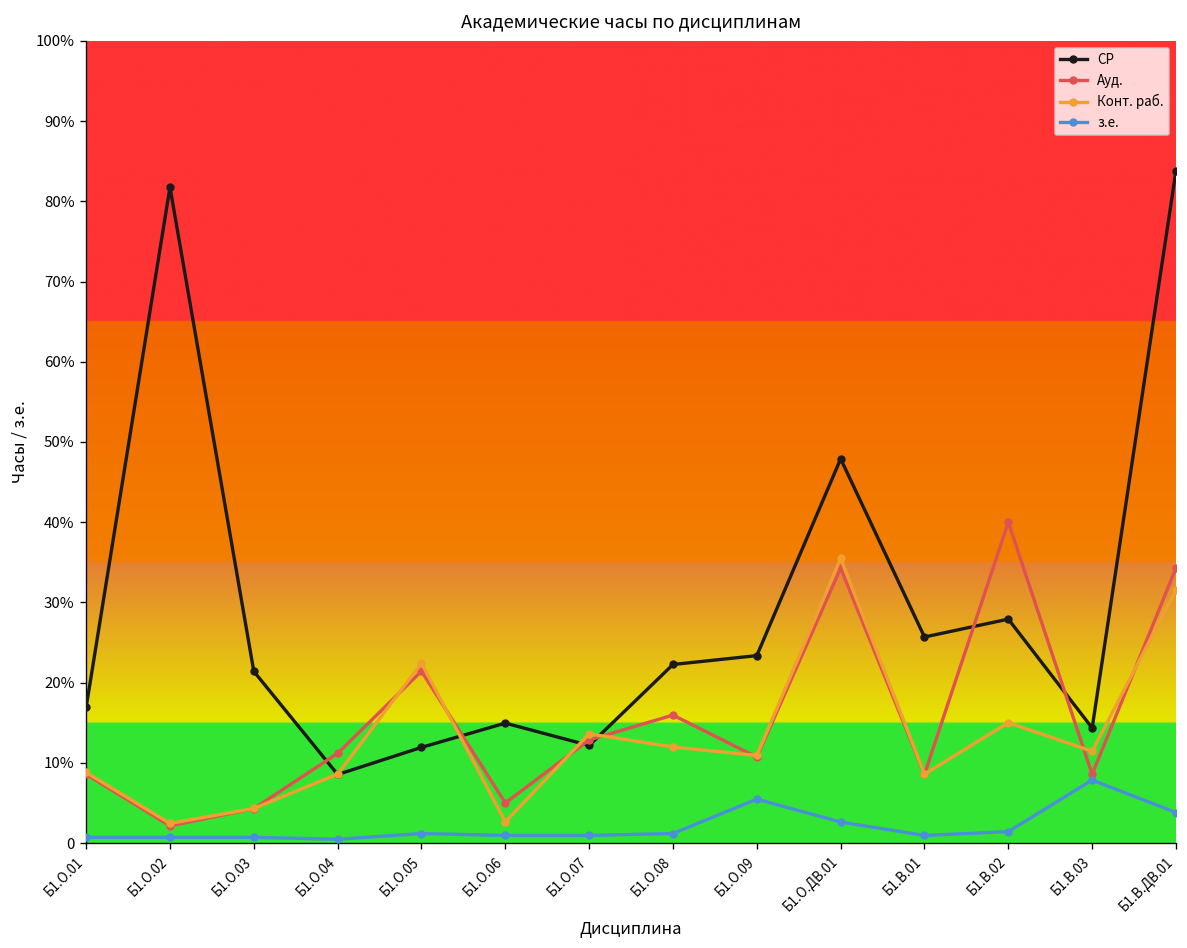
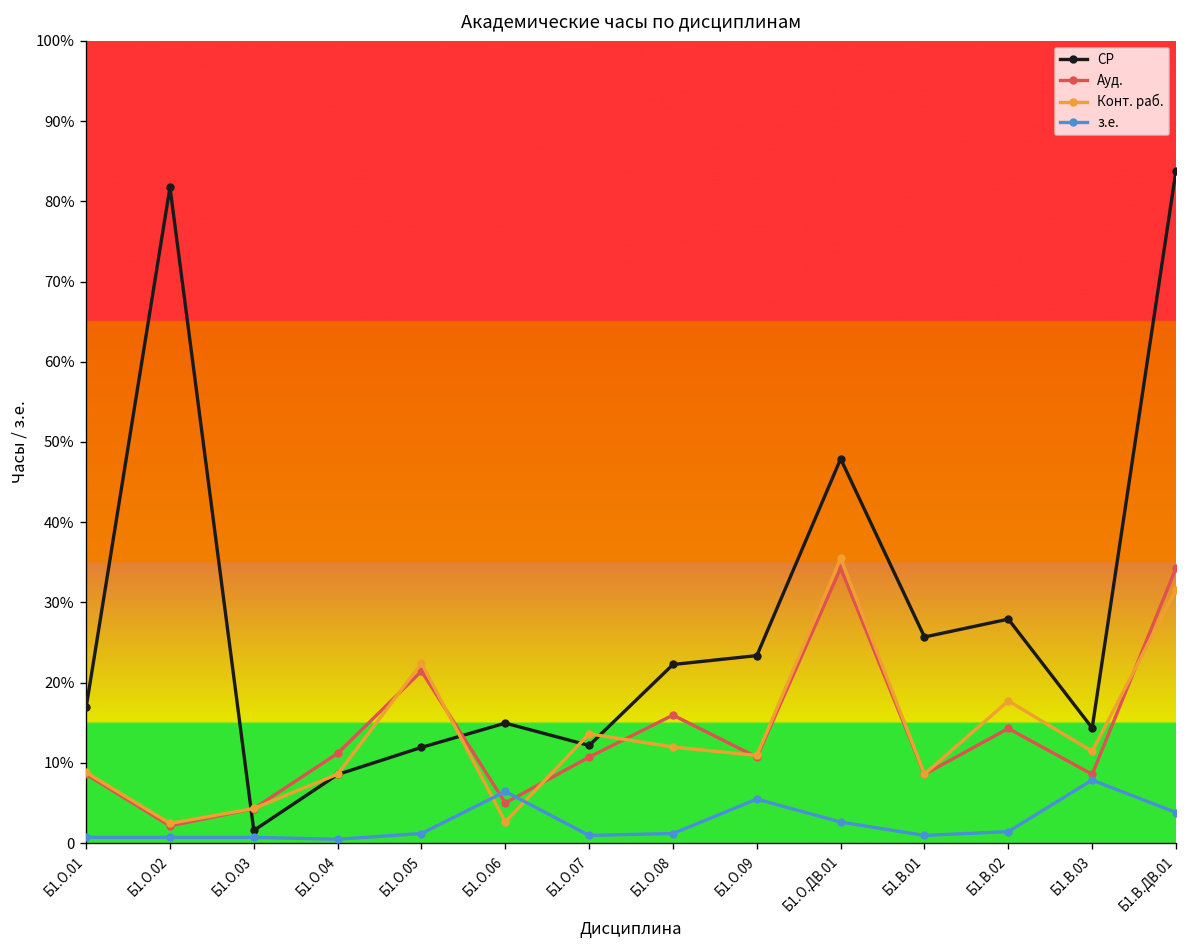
  {
    "СР": {
      "Б1.О.01": "17%",
      "Б1.О.02": "82%",
-     "Б1.О.03": "21%",
+     "Б1.О.03": "2%",
      "Б1.О.05": "12%",
      "Б1.О.06": "15%",
      "Б1.О.07": "12%",
      "Б1.О.08": "22%",
      "Б1.О.09": "23%",
      "Б1.О.ДВ.01": "48%",
      "Б1.В.01": "26%",
      "Б1.В.02": "28%",
      "Б1.В.03": "14%",
      "Б1.В.ДВ.01": "84%"
    },
    "Ауд.": {
      "Б1.О.04": "11%",
      "Б1.О.05": "21%",
      "Б1.О.06": "5%",
-     "Б1.О.07": "13%",
+     "Б1.О.07": "11%",
      "Б1.О.08": "16%",
      "Б1.О.ДВ.01": "34%",
-     "Б1.В.02": "40%",
+     "Б1.В.02": "14%",
      "Б1.В.03": "9%",
      "Б1.В.ДВ.01": "34%"
    },
    "Конт. раб.": {
      "Б1.О.05": "22%",
      "Б1.О.06": "3%",
      "Б1.О.07": "14%",
      "Б1.О.08": "12%",
      "Б1.О.ДВ.01": "36%",
-     "Б1.В.02": "15%",
+     "Б1.В.02": "18%",
      "Б1.В.03": "11%",
      "Б1.В.ДВ.01": "32%"
    },
    "з.е.": {
      "Б1.О.01": "1%",
      "Б1.О.02": "1%",
      "Б1.О.03": "1%",
      "Б1.О.04": "0%",
      "Б1.О.05": "1%",
-     "Б1.О.06": "1%",
+     "Б1.О.06": "6%",
      "Б1.О.07": "1%",
      "Б1.О.08": "1%",
      "Б1.О.09": "5%",
      "Б1.О.ДВ.01": "3%",
      "Б1.В.01": "1%",
      "Б1.В.02": "1%",
      "Б1.В.03": "8%",
      "Б1.В.ДВ.01": "4%"
    }
  }
